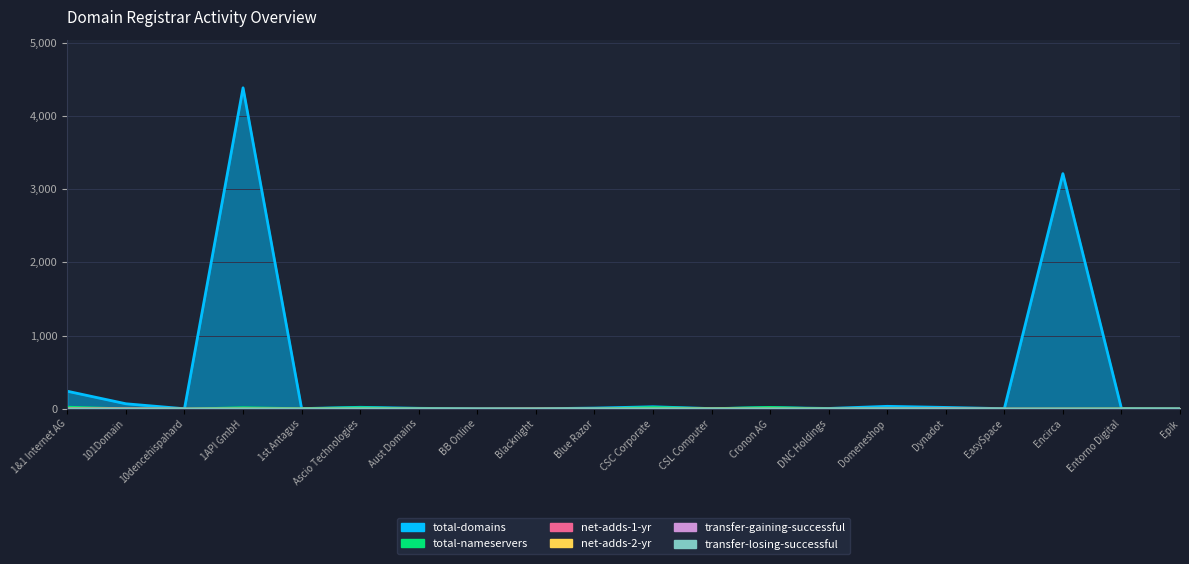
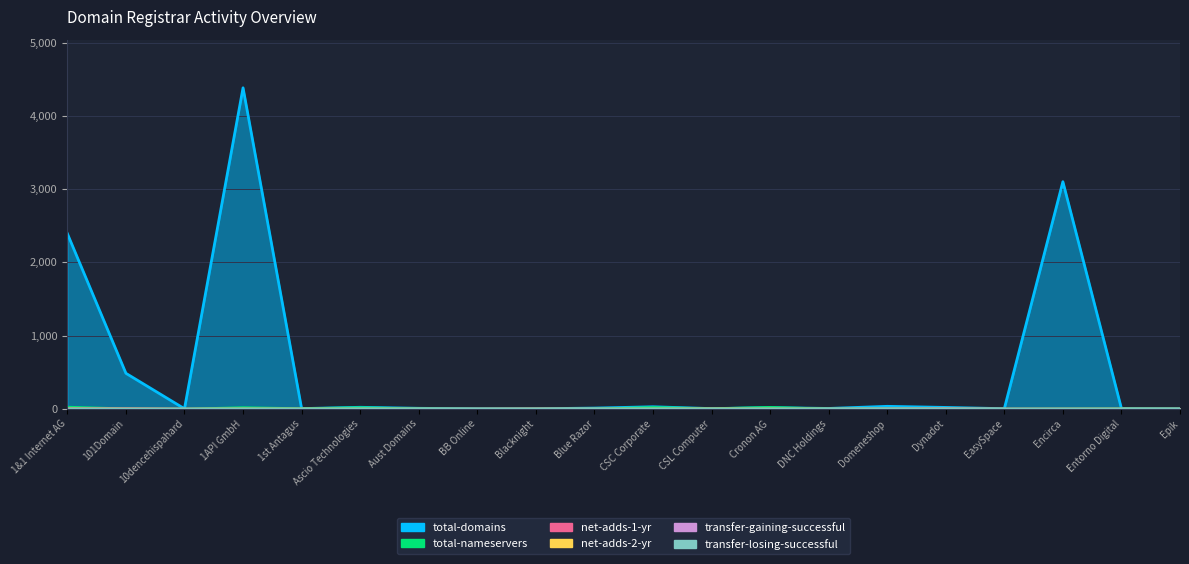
  {
    "total-domains": {
-     "1&1 Internet AG": "200",
-     "101Domain": "100",
+     "1&1 Internet AG": "2,400",
+     "101Domain": "500",
      "1API GmbH": "4,400",
-     "Encirca": "3,200"
+     "Encirca": "3,100"
    }
  }
